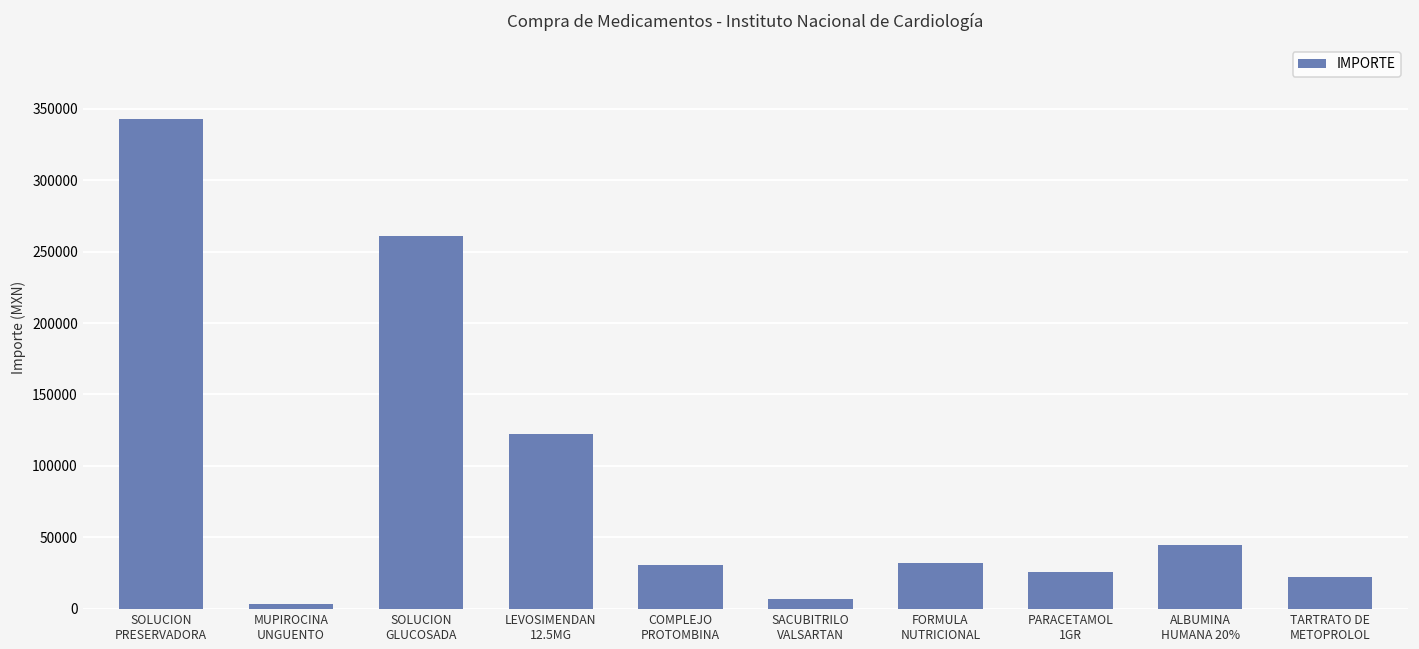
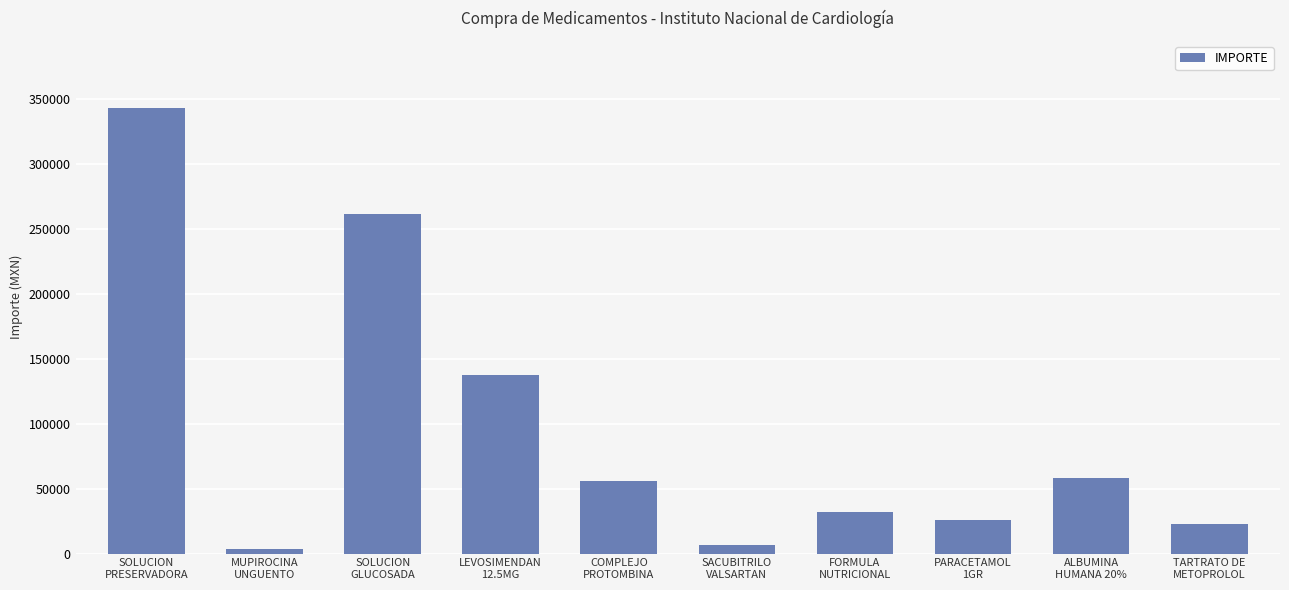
  {
    "SOLUCION PRESERVADORA": 343000,
    "MUPIROCINA UNGUENTO": 4000,
    "SOLUCION GLUCOSADA": 261000,
-   "LEVOSIMENDAN 12.5MG": 122000,
-   "COMPLEJO PROTOMBINA": 31000,
+   "LEVOSIMENDAN 12.5MG": 137000,
+   "COMPLEJO PROTOMBINA": 56000,
    "SACUBITRILO VALSARTAN": 7000,
    "FORMULA NUTRICIONAL": 32000,
    "PARACETAMOL 1GR": 26000,
-   "ALBUMINA HUMANA 20%": 44000,
+   "ALBUMINA HUMANA 20%": 58000,
    "TARTRATO DE METOPROLOL": 23000
  }
